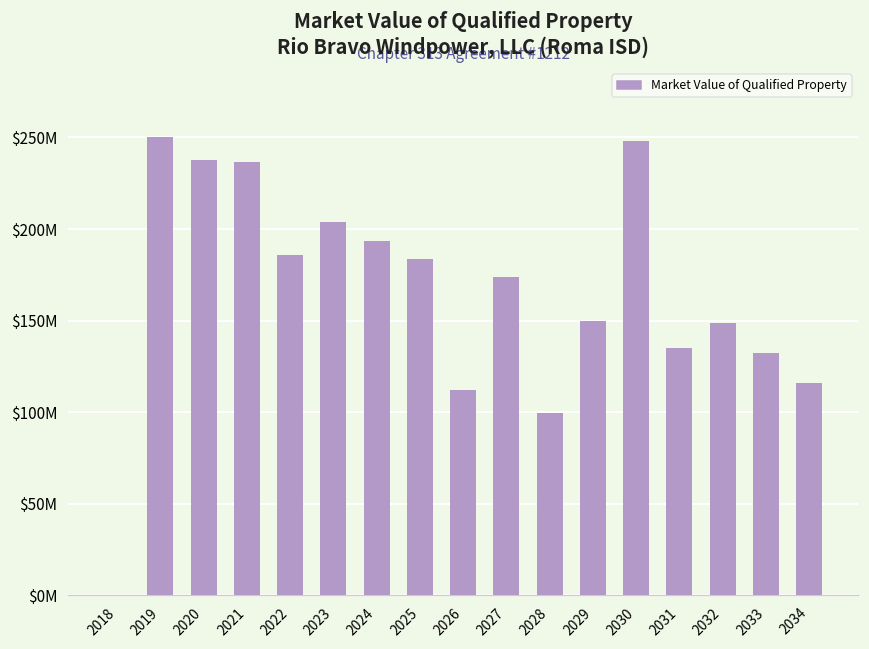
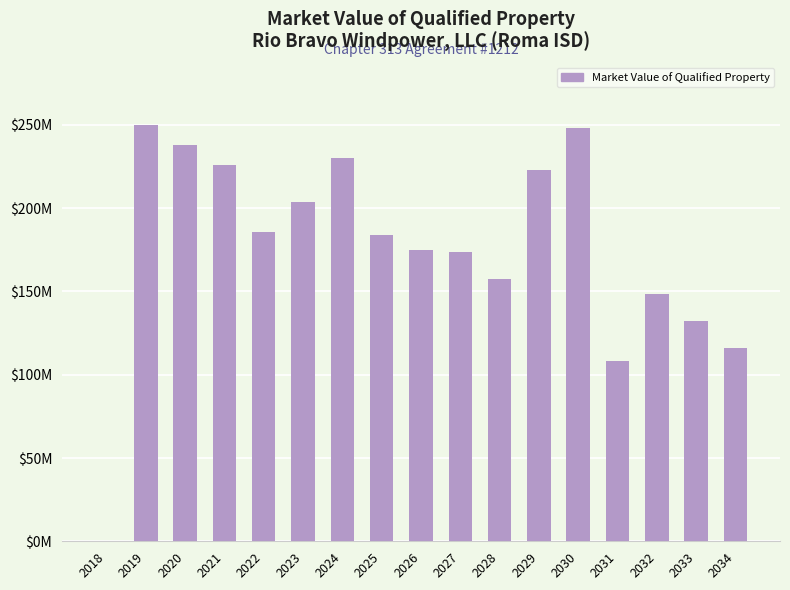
  {
    "2018": "$0",
    "2019": "$250000000",
    "2020": "$238000000",
-   "2021": "$236000000",
+   "2021": "$226000000",
    "2022": "$186000000",
    "2023": "$204000000",
-   "2024": "$194000000",
+   "2024": "$230000000",
    "2025": "$184000000",
-   "2026": "$112000000",
+   "2026": "$175000000",
    "2027": "$174000000",
-   "2028": "$100000000",
-   "2029": "$150000000",
+   "2028": "$158000000",
+   "2029": "$223000000",
    "2030": "$248000000",
-   "2031": "$135000000",
+   "2031": "$108000000",
    "2032": "$149000000",
    "2033": "$133000000",
    "2034": "$116000000"
  }
